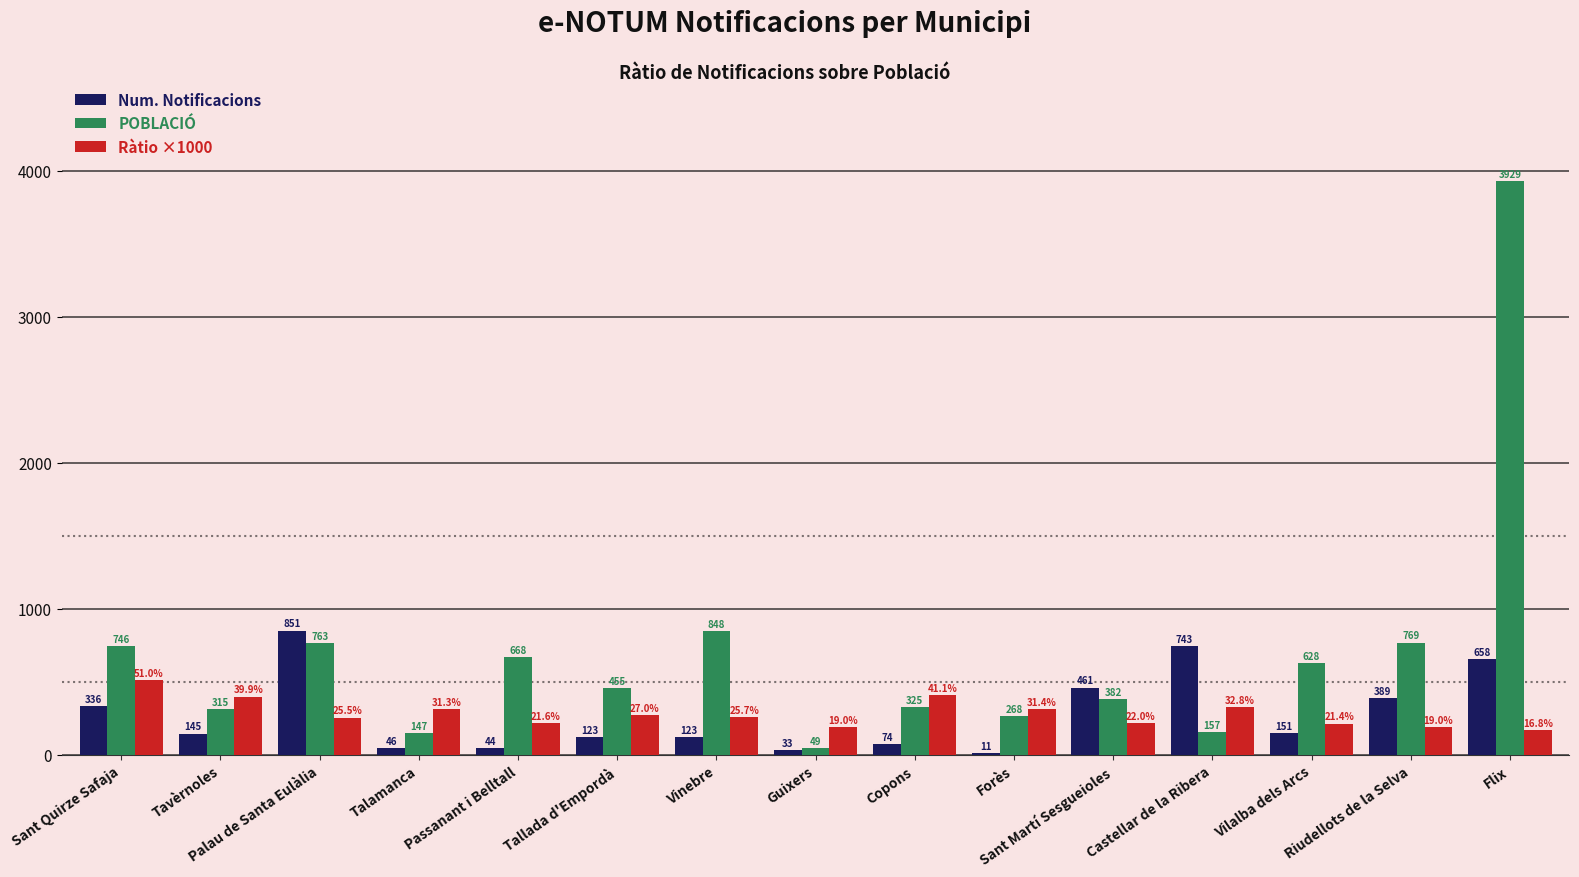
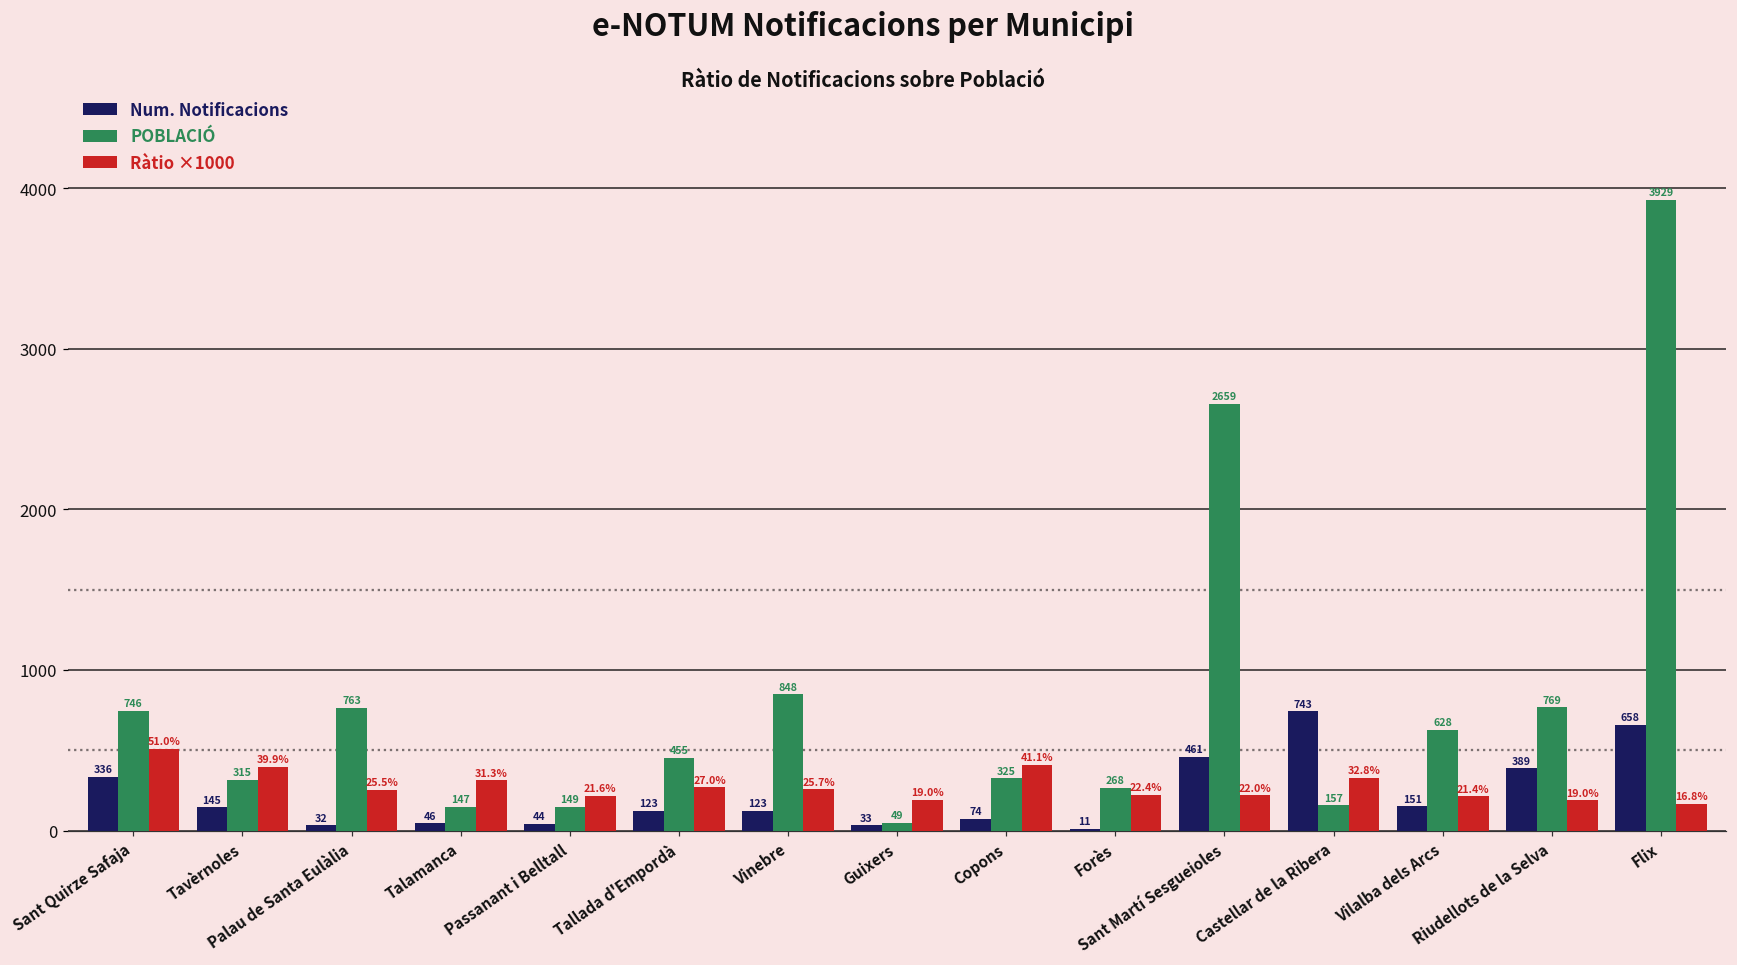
  {
    "Num. Notificacions": {
      "Sant Quirze Safaja": "336",
      "Tavèrnoles": "145",
-     "Palau de Santa Eulàlia": "851",
+     "Palau de Santa Eulàlia": "32",
      "Talamanca": "46",
      "Passanant i Belltall": "44",
      "Tallada d'Empordà": "123",
      "Vinebre": "123",
      "Guixers": "33",
      "Copons": "74",
      "Forès": "11",
      "Sant Martí Sesgueioles": "461",
      "Castellar de la Ribera": "743",
      "Vilalba dels Arcs": "151",
      "Riudellots de la Selva": "389",
      "Flix": "658"
    },
    "POBLACIÓ": {
      "Sant Quirze Safaja": "746",
      "Tavèrnoles": "315",
      "Palau de Santa Eulàlia": "763",
      "Talamanca": "147",
-     "Passanant i Belltall": "668",
+     "Passanant i Belltall": "149",
      "Tallada d'Empordà": "455",
      "Vinebre": "848",
      "Guixers": "49",
      "Copons": "325",
      "Forès": "268",
-     "Sant Martí Sesgueioles": "382",
+     "Sant Martí Sesgueioles": "2659",
      "Castellar de la Ribera": "157",
      "Vilalba dels Arcs": "628",
      "Riudellots de la Selva": "769",
      "Flix": "3929"
    },
    "Ràtio ×1000": {
-     "Forès": "31.4%"
+     "Forès": "22.4%"
    }
  }
